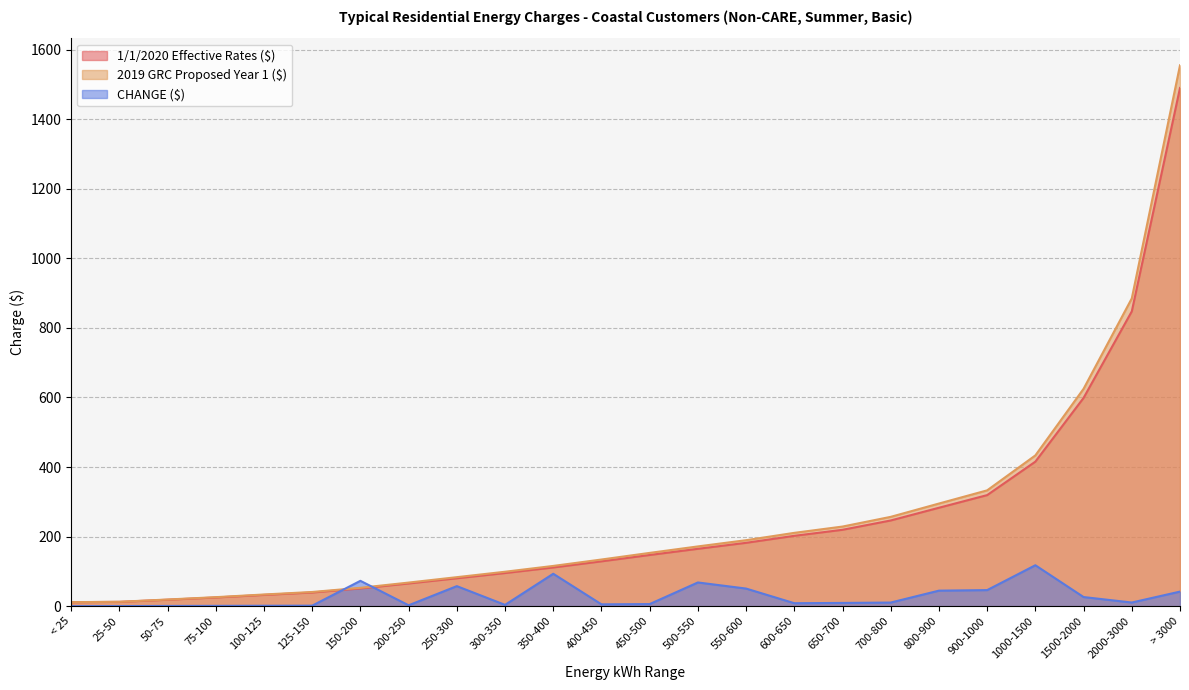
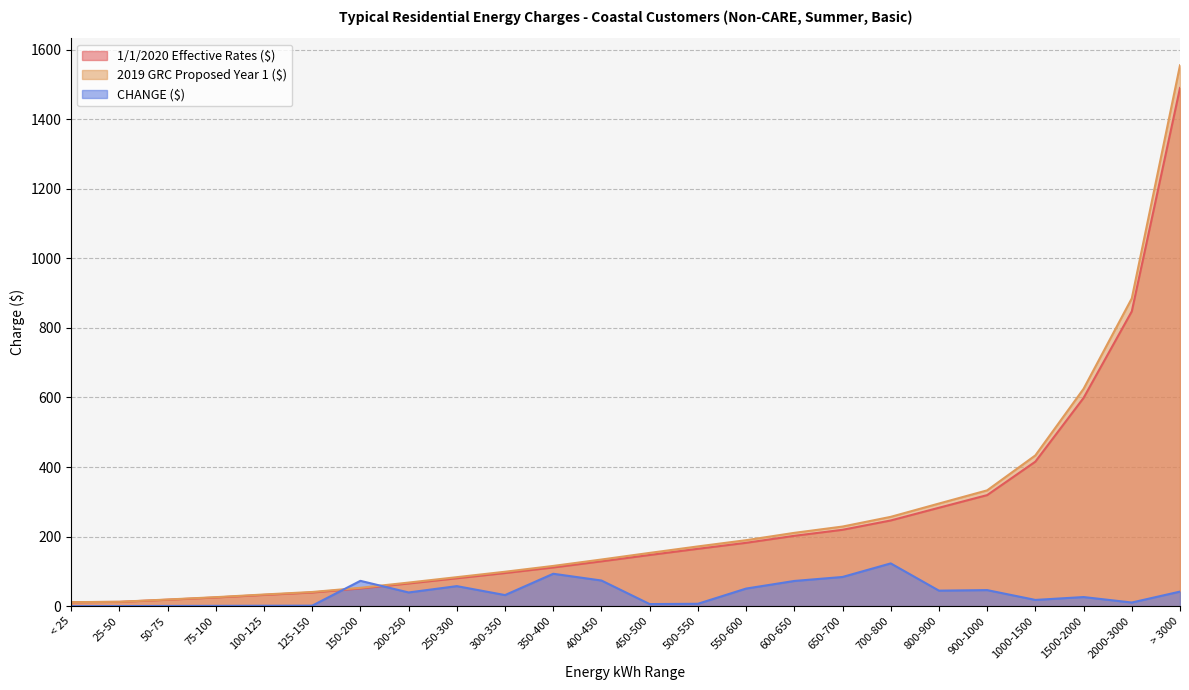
  {
    "CHANGE ($)": {
      "< 25": 0,
      "25-50": 0,
      "50-75": 0,
      "75-100": 0,
      "100-125": 0,
      "125-150": 0,
      "150-200": 70,
-     "200-250": 0,
+     "200-250": 40,
      "250-300": 60,
-     "300-350": 0,
+     "300-350": 30,
      "350-400": 90,
-     "400-450": 10,
+     "400-450": 70,
      "450-500": 10,
-     "500-550": 70,
+     "500-550": 10,
      "550-600": 50,
-     "600-650": 10,
-     "650-700": 10,
-     "700-800": 10,
+     "600-650": 70,
+     "650-700": 80,
+     "700-800": 120,
      "800-900": 40,
      "900-1000": 50,
-     "1000-1500": 120,
+     "1000-1500": 20,
      "1500-2000": 30,
      "2000-3000": 10,
      "> 3000": 40
    }
  }
